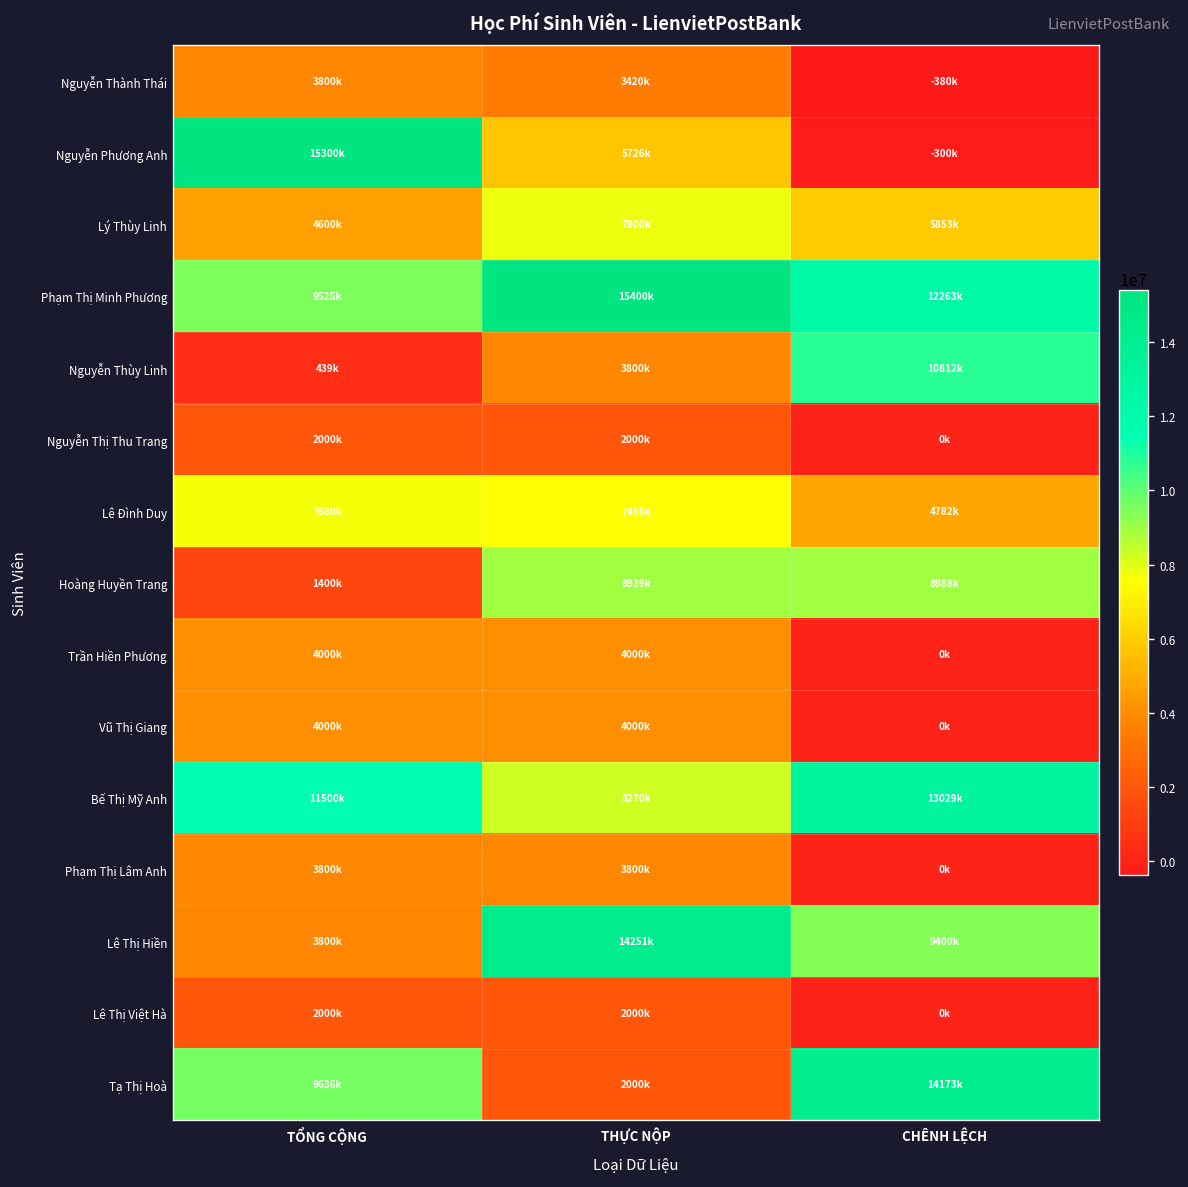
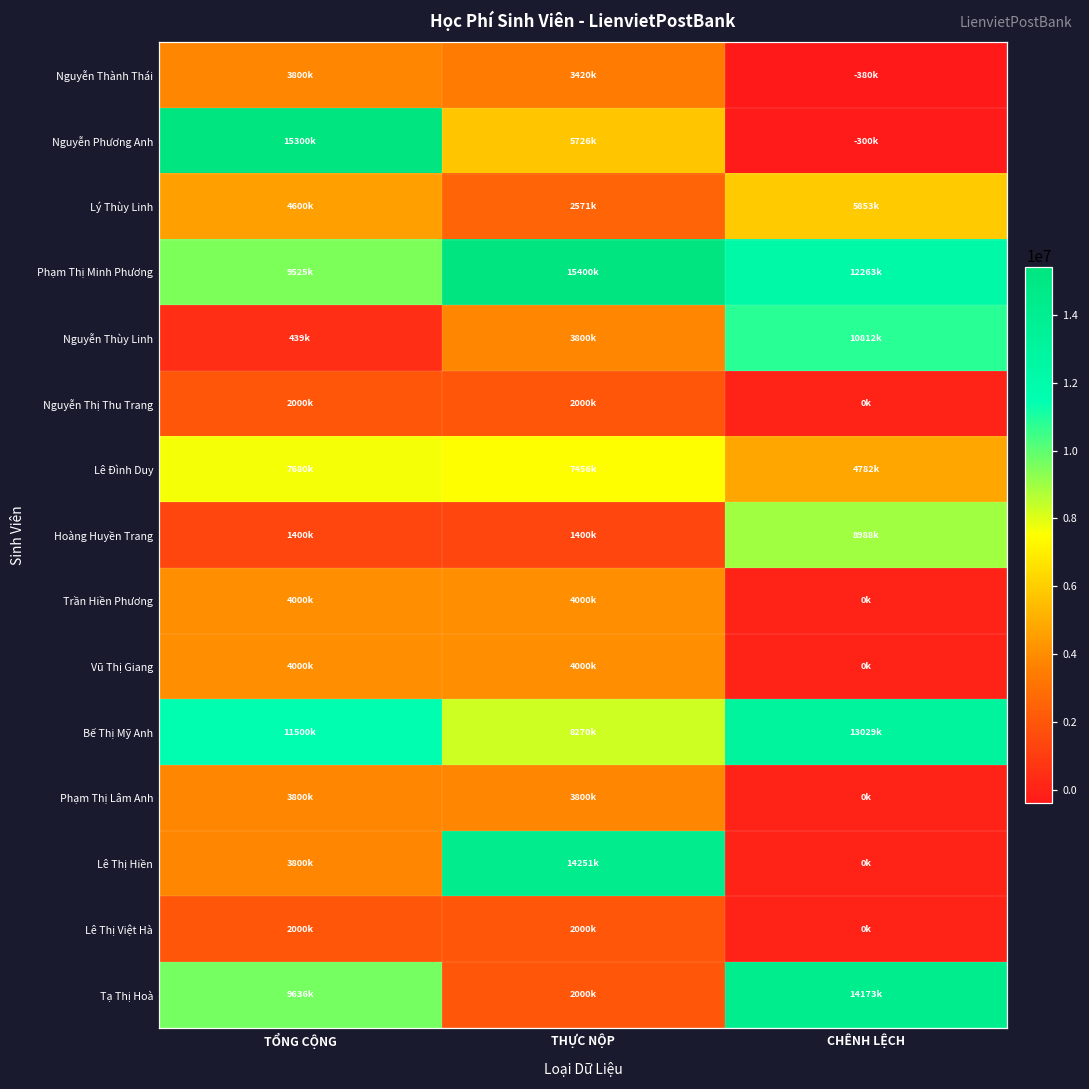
  {
    "Nguyễn Thành Thái": {
      "TỔNG CỘNG": "3800k",
      "THỰC NỘP": "3420k",
      "CHÊNH LỆCH": "-380k"
    },
    "Nguyễn Phương Anh": {
      "TỔNG CỘNG": "15300k",
      "THỰC NỘP": "5726k",
      "CHÊNH LỆCH": "-300k"
    },
    "Lý Thùy Linh": {
      "TỔNG CỘNG": "4600k",
-     "THỰC NỘP": "7800k",
+     "THỰC NỘP": "2571k",
      "CHÊNH LỆCH": "5853k"
    },
    "Phạm Thị Minh Phương": {
      "TỔNG CỘNG": "9525k",
      "THỰC NỘP": "15400k",
      "CHÊNH LỆCH": "12263k"
    },
    "Nguyễn Thùy Linh": {
      "TỔNG CỘNG": "439k",
      "THỰC NỘP": "3800k",
      "CHÊNH LỆCH": "10812k"
    },
    "Nguyễn Thị Thu Trang": {
      "TỔNG CỘNG": "2000k",
      "THỰC NỘP": "2000k",
      "CHÊNH LỆCH": "0k"
    },
    "Lê Đình Duy": {
      "TỔNG CỘNG": "7680k",
      "THỰC NỘP": "7456k",
      "CHÊNH LỆCH": "4782k"
    },
    "Hoàng Huyền Trang": {
      "TỔNG CỘNG": "1400k",
-     "THỰC NỘP": "8939k",
+     "THỰC NỘP": "1400k",
      "CHÊNH LỆCH": "8988k"
    },
    "Trần Hiền Phương": {
      "TỔNG CỘNG": "4000k",
      "THỰC NỘP": "4000k",
      "CHÊNH LỆCH": "0k"
    },
    "Vũ Thị Giang": {
      "TỔNG CỘNG": "4000k",
      "THỰC NỘP": "4000k",
      "CHÊNH LỆCH": "0k"
    },
    "Bế Thị Mỹ Anh": {
      "TỔNG CỘNG": "11500k",
      "THỰC NỘP": "8270k",
      "CHÊNH LỆCH": "13029k"
    },
    "Phạm Thị Lâm Anh": {
      "TỔNG CỘNG": "3800k",
      "THỰC NỘP": "3800k",
      "CHÊNH LỆCH": "0k"
    },
    "Lê Thị Hiền": {
      "TỔNG CỘNG": "3800k",
      "THỰC NỘP": "14251k",
-     "CHÊNH LỆCH": "9400k"
+     "CHÊNH LỆCH": "0k"
    },
    "Lê Thị Việt Hà": {
      "TỔNG CỘNG": "2000k",
      "THỰC NỘP": "2000k",
      "CHÊNH LỆCH": "0k"
    },
    "Tạ Thị Hoà": {
      "TỔNG CỘNG": "9636k",
      "THỰC NỘP": "2000k",
      "CHÊNH LỆCH": "14173k"
    }
  }
